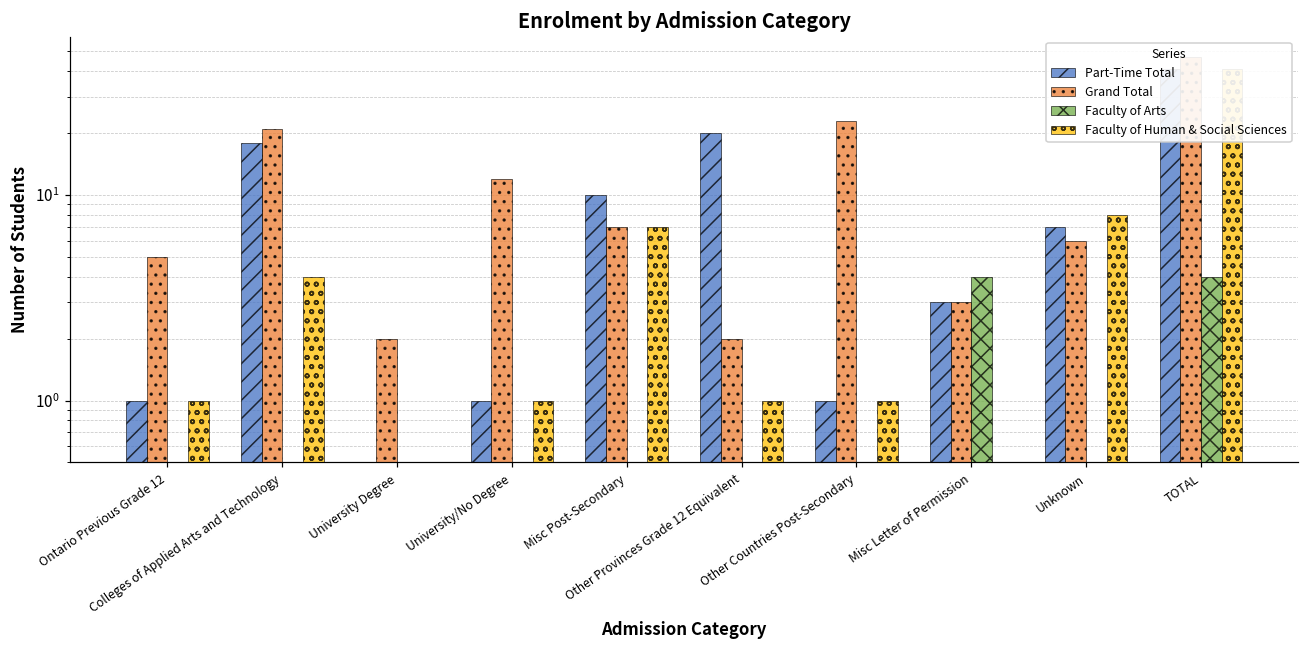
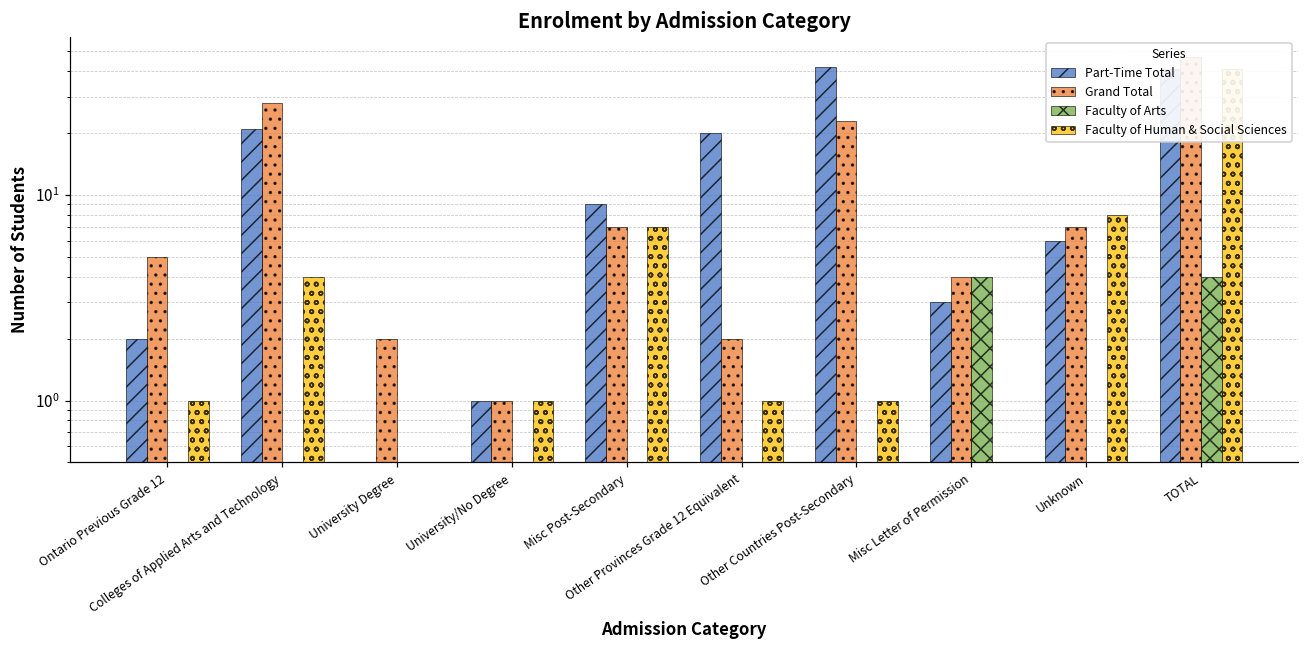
  {
    "Part-Time Total": {
-     "Ontario Previous Grade 12": 1,
-     "Colleges of Applied Arts and Technology": 18,
+     "Ontario Previous Grade 12": 2,
+     "Colleges of Applied Arts and Technology": 21,
      "University Degree": 0.50,
      "University/No Degree": 1,
-     "Misc Post-Secondary": 10,
+     "Misc Post-Secondary": 9,
      "Other Provinces Grade 12 Equivalent": 20,
-     "Other Countries Post-Secondary": 1,
+     "Other Countries Post-Secondary": 42,
      "Misc Letter of Permission": 3,
-     "Unknown": 7
+     "Unknown": 6
    },
    "Grand Total": {
      "Ontario Previous Grade 12": 5,
-     "Colleges of Applied Arts and Technology": 21,
+     "Colleges of Applied Arts and Technology": 28,
      "University Degree": 2,
-     "University/No Degree": 12,
+     "University/No Degree": 1,
      "Misc Post-Secondary": 7,
      "Other Provinces Grade 12 Equivalent": 2,
      "Other Countries Post-Secondary": 23,
-     "Misc Letter of Permission": 3,
-     "Unknown": 6
+     "Misc Letter of Permission": 4,
+     "Unknown": 7
    },
    "Faculty of Arts": {
      "Ontario Previous Grade 12": 0.50,
      "Colleges of Applied Arts and Technology": 0.50,
      "University Degree": 0.50,
      "University/No Degree": 0.50,
      "Misc Post-Secondary": 0.50,
      "Other Provinces Grade 12 Equivalent": 0.50,
      "Other Countries Post-Secondary": 0.50,
      "Misc Letter of Permission": 4,
      "Unknown": 0.50,
      "TOTAL": 4
    },
    "Faculty of Human & Social Sciences": {
      "Ontario Previous Grade 12": 1,
      "Colleges of Applied Arts and Technology": 4,
      "University Degree": 0.50,
      "University/No Degree": 1,
      "Misc Post-Secondary": 7,
      "Other Provinces Grade 12 Equivalent": 1,
      "Other Countries Post-Secondary": 1,
      "Misc Letter of Permission": 0.50,
      "Unknown": 8
    }
  }
